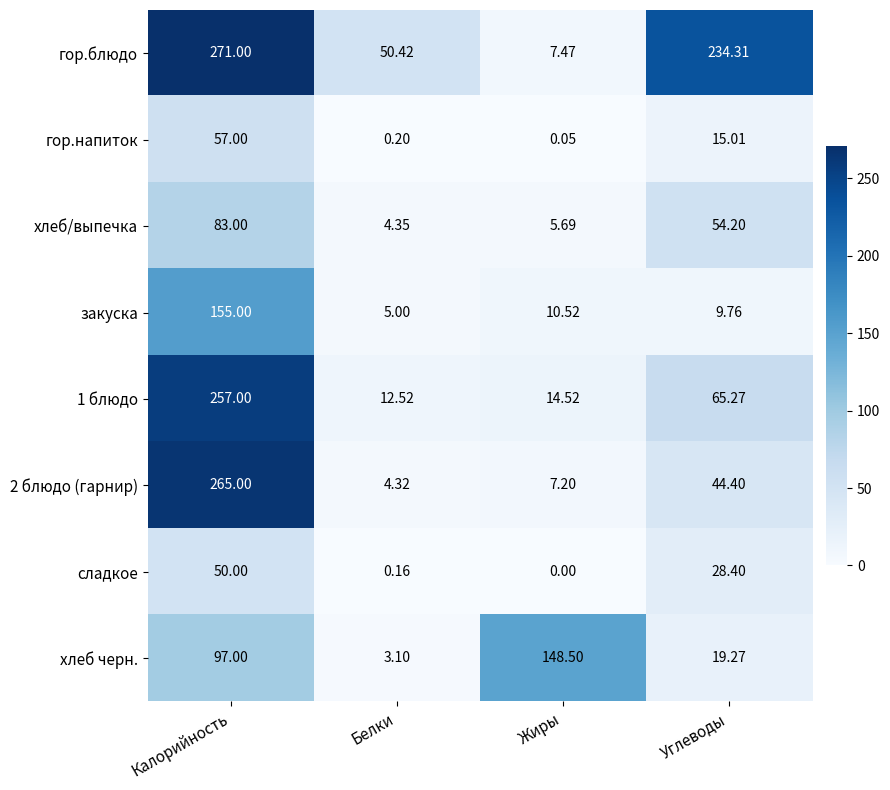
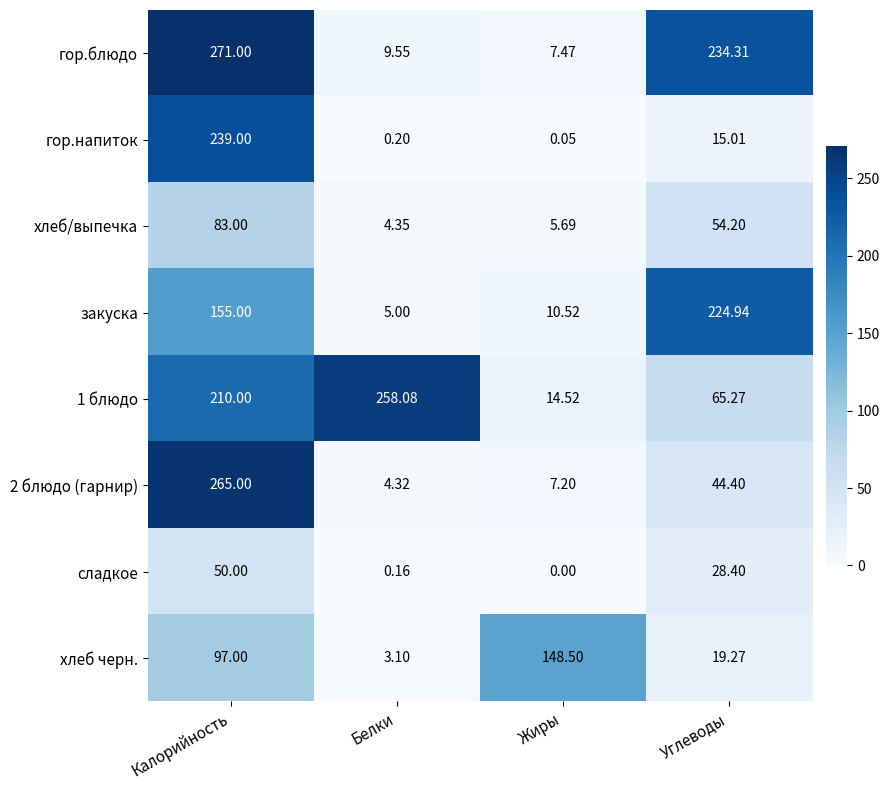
  {
    "гор.блюдо": {
      "Калорийность": 271.00,
-     "Белки": 50.42,
+     "Белки": 9.55,
      "Жиры": 7.47,
      "Углеводы": 234.31
    },
    "гор.напиток": {
-     "Калорийность": 57.00,
+     "Калорийность": 239.00,
      "Белки": 0.20,
      "Жиры": 0.05,
      "Углеводы": 15.01
    },
    "хлеб/выпечка": {
      "Калорийность": 83.00,
      "Белки": 4.35,
      "Жиры": 5.69,
      "Углеводы": 54.20
    },
    "закуска": {
      "Калорийность": 155.00,
      "Белки": 5.00,
      "Жиры": 10.52,
-     "Углеводы": 9.76
+     "Углеводы": 224.94
    },
    "1 блюдо": {
-     "Калорийность": 257.00,
-     "Белки": 12.52,
+     "Калорийность": 210.00,
+     "Белки": 258.08,
      "Жиры": 14.52,
      "Углеводы": 65.27
    },
    "2 блюдо (гарнир)": {
      "Калорийность": 265.00,
      "Белки": 4.32,
      "Жиры": 7.20,
      "Углеводы": 44.40
    },
    "сладкое": {
      "Калорийность": 50.00,
      "Белки": 0.16,
      "Жиры": 0.00,
      "Углеводы": 28.40
    },
    "хлеб черн.": {
      "Калорийность": 97.00,
      "Белки": 3.10,
      "Жиры": 148.50,
      "Углеводы": 19.27
    }
  }
